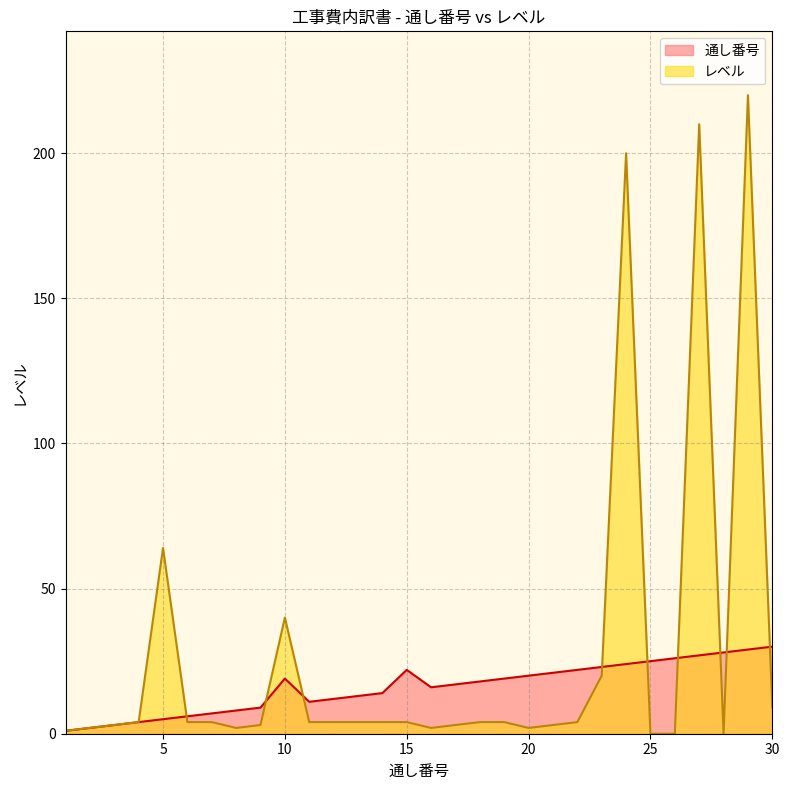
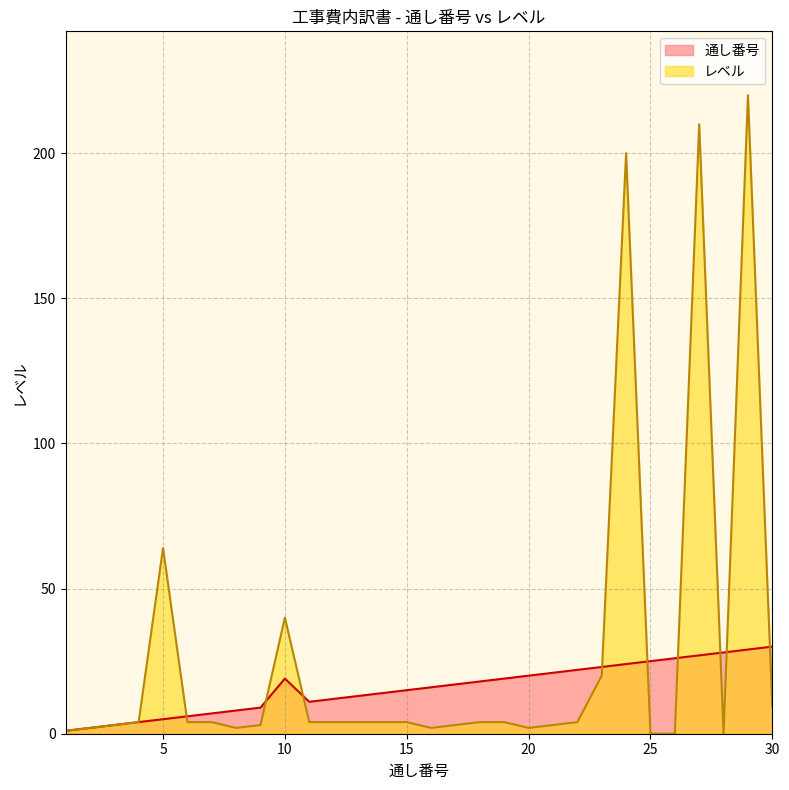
  {
    "通し番号": {
      "5": 5,
      "10": 19,
-     "15": 22,
+     "15": 15,
      "20": 20,
      "25": 25,
      "30": 30
    },
    "レベル": {
      "5": 64,
      "10": 40,
      "15": 4,
      "20": 2,
      "25": 0,
      "30": 9
    }
  }
